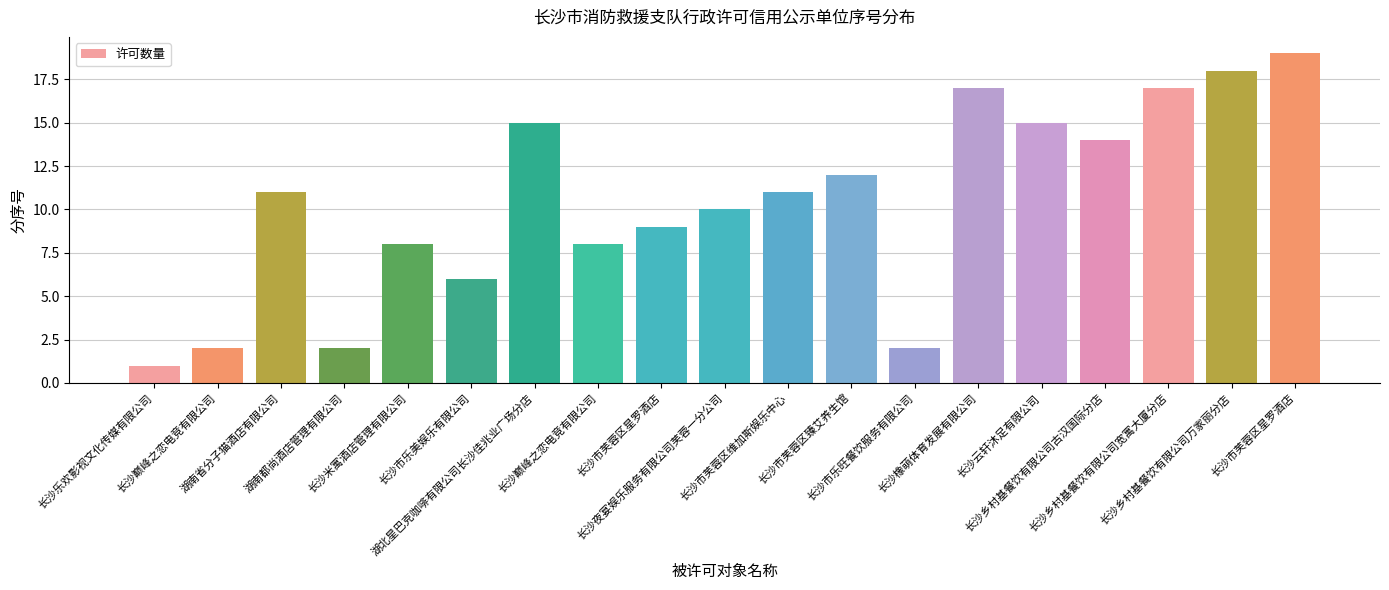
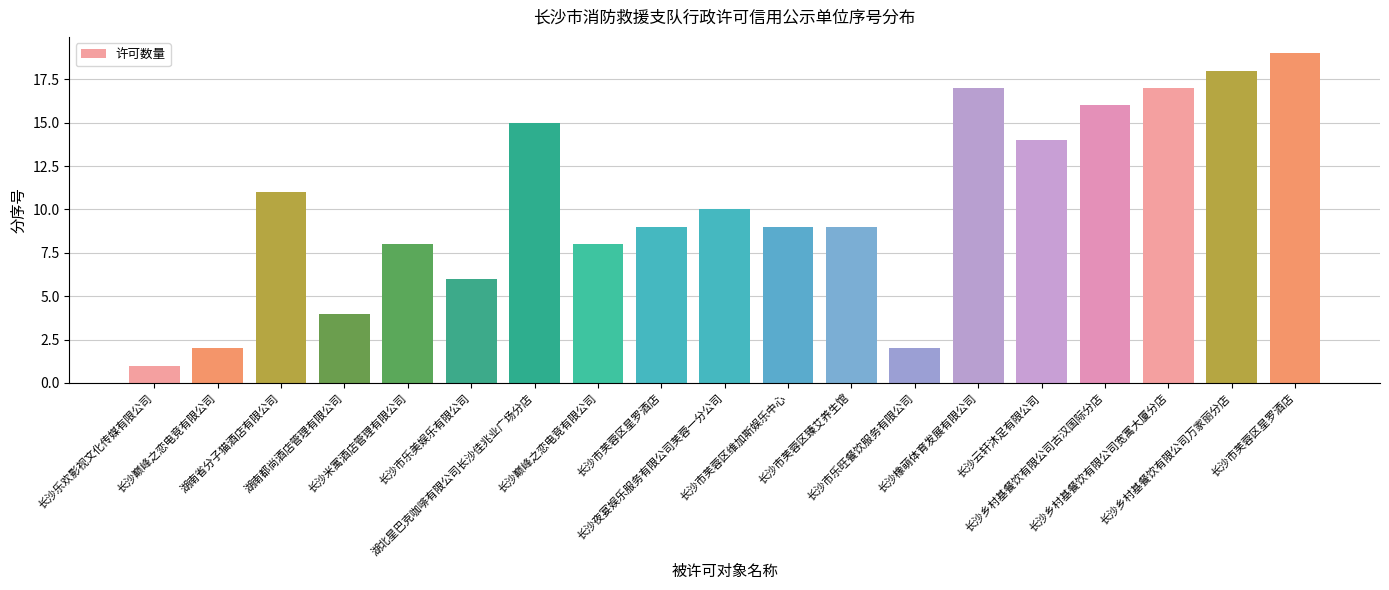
  {
    "长沙乐欢影视文化传媒有限公司": 1,
    "湖南省分子猫酒店有限公司": 11,
-   "湖南都尚酒店管理有限公司": 2,
+   "湖南都尚酒店管理有限公司": 4,
    "长沙米寓酒店管理有限公司": 8,
    "长沙市乐美娱乐有限公司": 6,
    "湖北星巴克咖啡有限公司长沙佳兆业广场分店": 15,
    "长沙夜宴娱乐服务有限公司芙蓉一分公司": 10,
-   "长沙市芙蓉区维加斯娱乐中心": 11,
-   "长沙市芙蓉区臻艾养生馆": 12,
+   "长沙市芙蓉区维加斯娱乐中心": 9,
+   "长沙市芙蓉区臻艾养生馆": 9,
    "长沙市乐旺餐饮服务有限公司": 2,
    "长沙橡萌体育发展有限公司": 17,
-   "长沙云轩沐足有限公司": 15,
-   "长沙乡村基餐饮有限公司古汉国际分店": 14,
+   "长沙云轩沐足有限公司": 14,
+   "长沙乡村基餐饮有限公司古汉国际分店": 16,
    "长沙乡村基餐饮有限公司宽寓大厦分店": 17,
    "长沙乡村基餐饮有限公司万家丽分店": 18
  }
